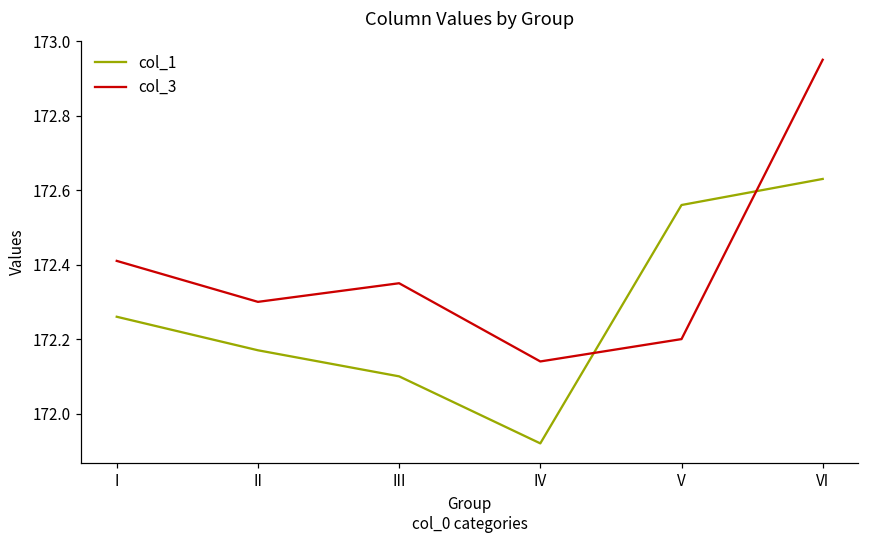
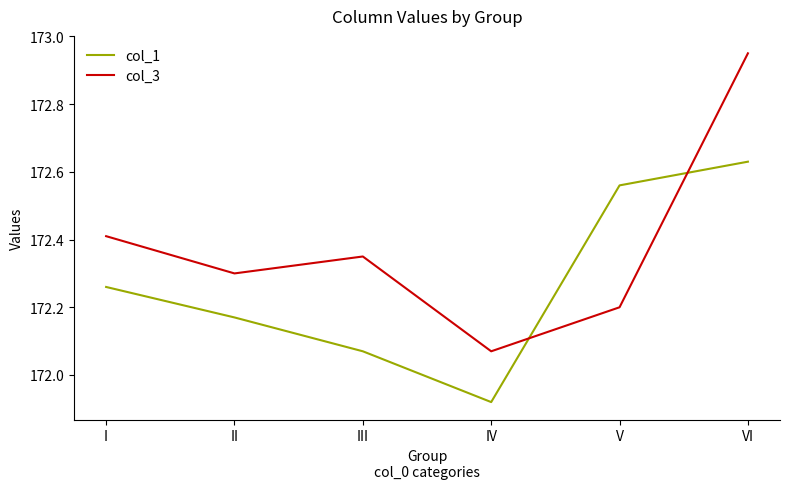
  {
    "col_1": {
      "I": 172.26,
      "II": 172.17,
-     "III": 172.10,
+     "III": 172.07,
      "IV": 171.92,
      "V": 172.56,
      "VI": 172.63
    },
    "col_3": {
      "I": 172.41,
      "II": 172.30,
      "III": 172.35,
-     "IV": 172.14,
+     "IV": 172.07,
      "V": 172.20,
      "VI": 172.95
    }
  }
